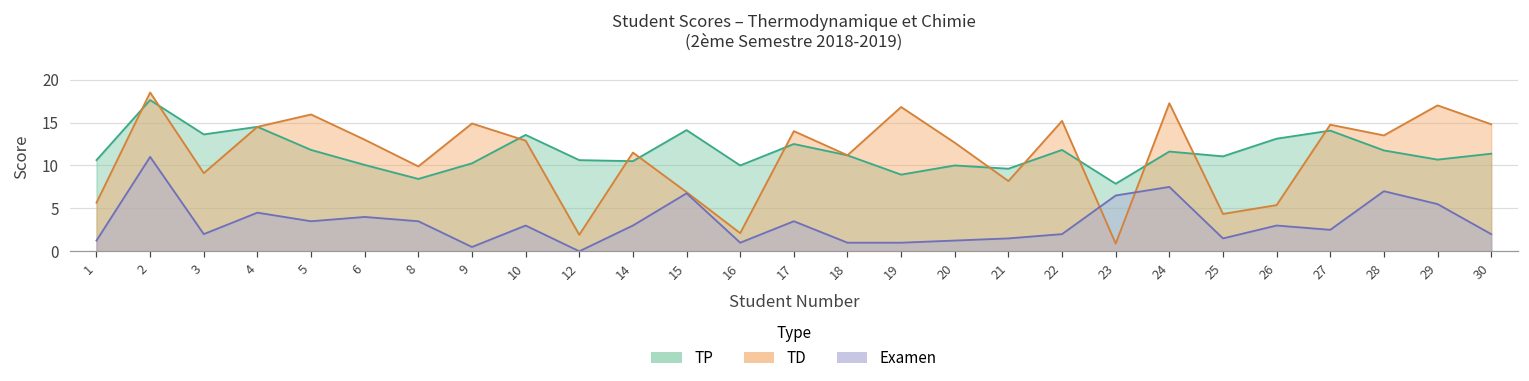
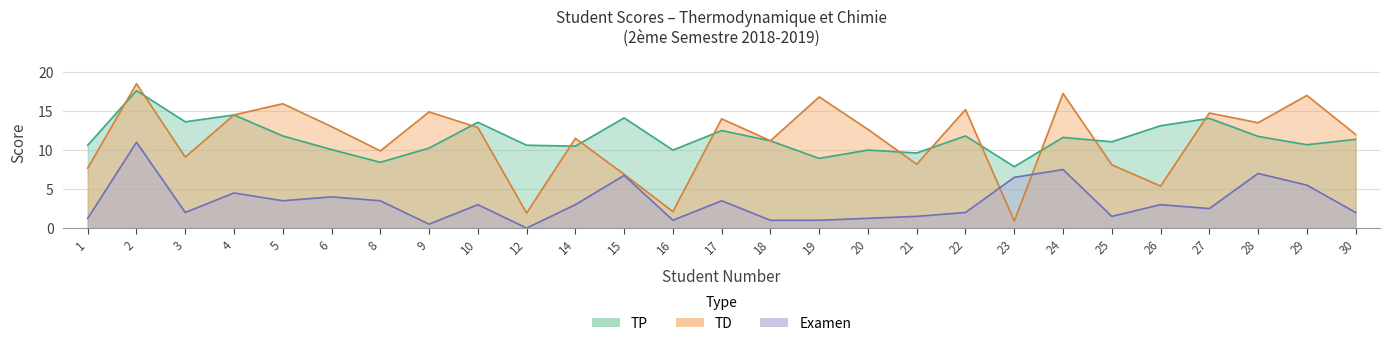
  {
    "TD": {
-     "1": 6,
+     "1": 8,
      "2": 19,
      "3": 9,
      "5": 16,
      "6": 13,
      "8": 10,
      "9": 15,
      "10": 13,
      "12": 2,
      "14": 12,
      "16": 2,
      "17": 14,
      "19": 17,
      "20": 13,
      "21": 8,
      "22": 15,
      "23": 1,
      "24": 17,
-     "25": 4,
+     "25": 8,
      "26": 5,
      "27": 15,
      "28": 14,
      "29": 17,
-     "30": 15
+     "30": 12
    }
  }
